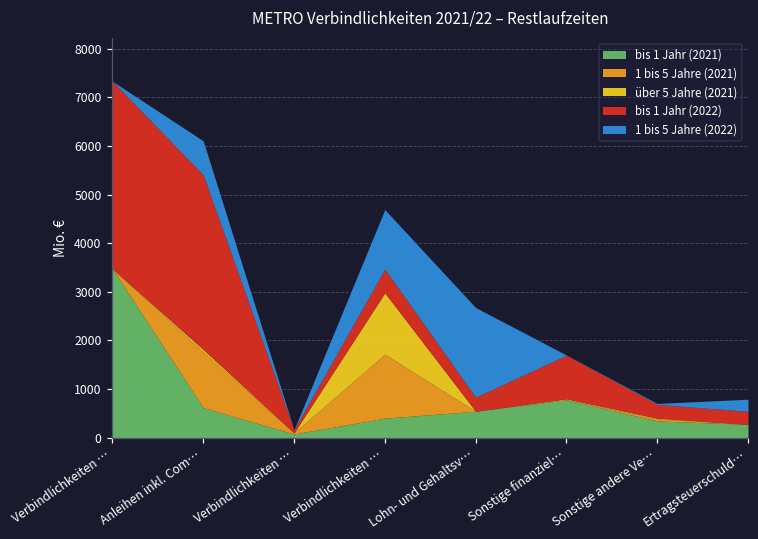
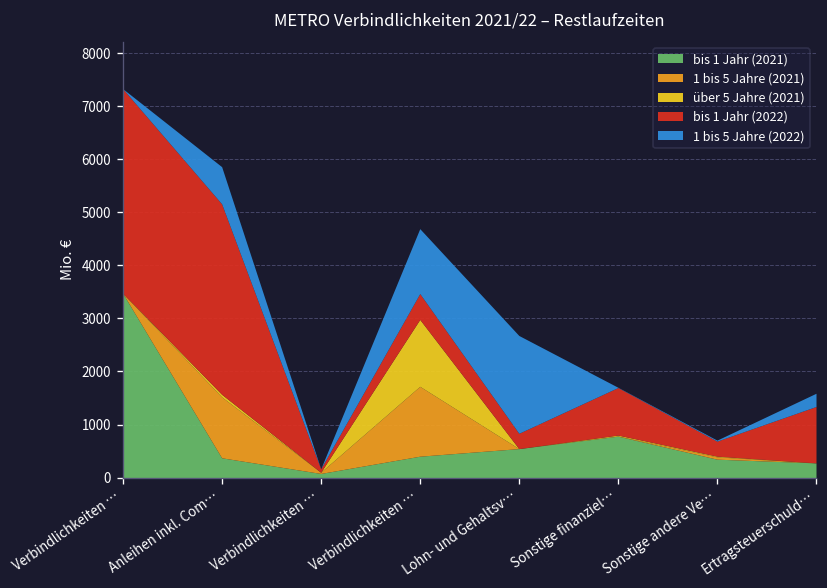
  {
    "bis 1 Jahr (2021)": {
-     "Anleihen inkl. Com…": 600
+     "Anleihen inkl. Com…": 400
    },
    "bis 1 Jahr (2022)": {
      "Anleihen inkl. Com…": 3600,
      "Lohn- und Gehaltsv…": 300,
-     "Ertragsteuerschuld…": 300
+     "Ertragsteuerschuld…": 1100
    },
    "1 bis 5 Jahre (2022)": {
      "Anleihen inkl. Com…": 700,
      "Lohn- und Gehaltsv…": 1800,
      "Ertragsteuerschuld…": 200
    }
  }
